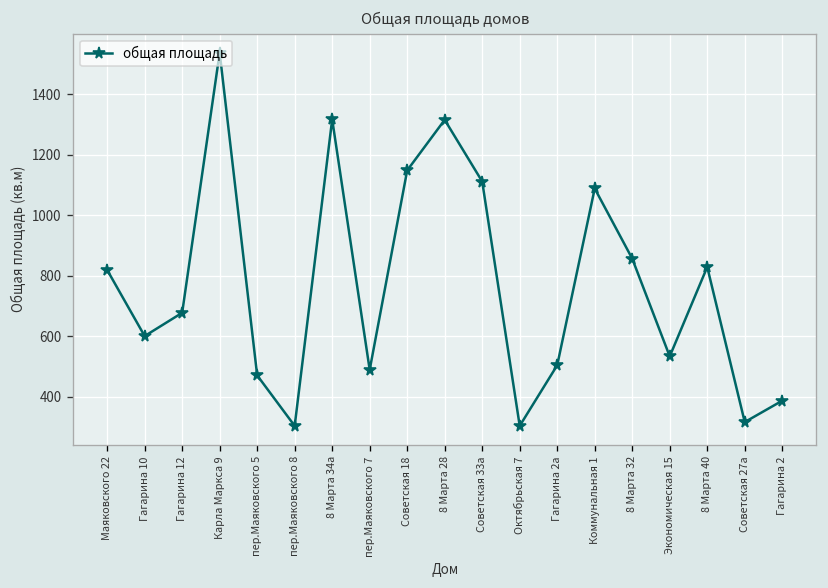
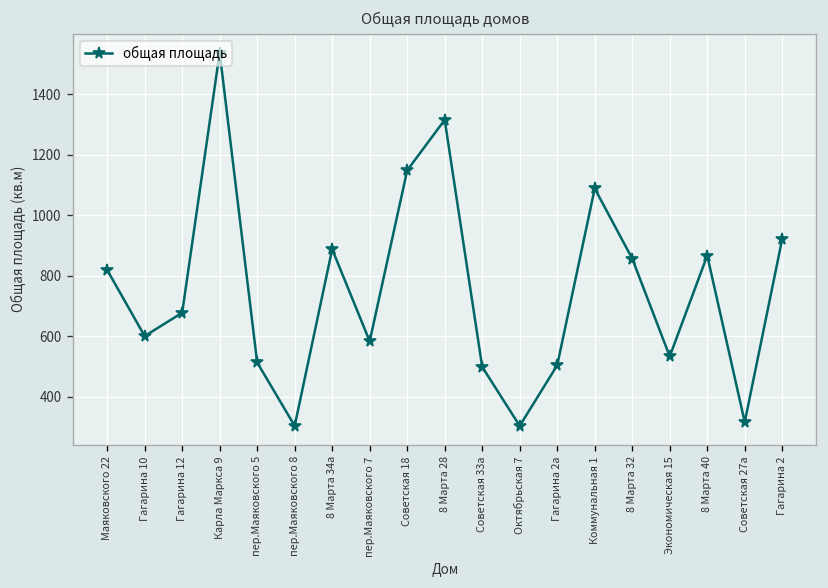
  {
    "Маяковского 22": 820,
    "Гагарина 10": 600,
    "Гагарина 12": 680,
-   "пер.Маяковского 5": 470,
+   "пер.Маяковского 5": 510,
    "пер.Маяковского 8": 300,
-   "8 Марта 34а": 1320,
-   "пер.Маяковского 7": 490,
+   "8 Марта 34а": 890,
+   "пер.Маяковского 7": 580,
    "Советская 18": 1150,
    "8 Марта 28": 1320,
-   "Советская 33а": 1110,
+   "Советская 33а": 500,
    "Октябрьская 7": 300,
    "Гагарина 2а": 500,
    "Коммунальная 1": 1090,
    "8 Марта 32": 860,
    "Экономическая 15": 530,
-   "8 Марта 40": 830,
+   "8 Марта 40": 870,
    "Советская 27а": 320,
-   "Гагарина 2": 390
+   "Гагарина 2": 920
  }
